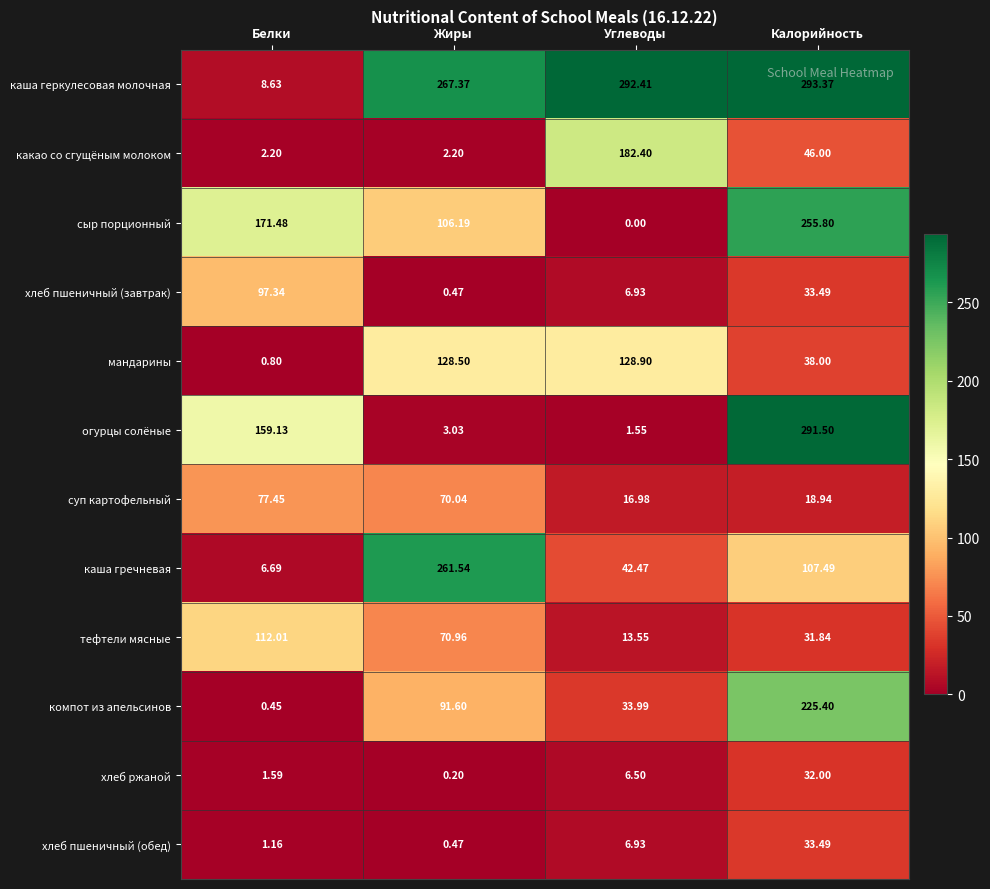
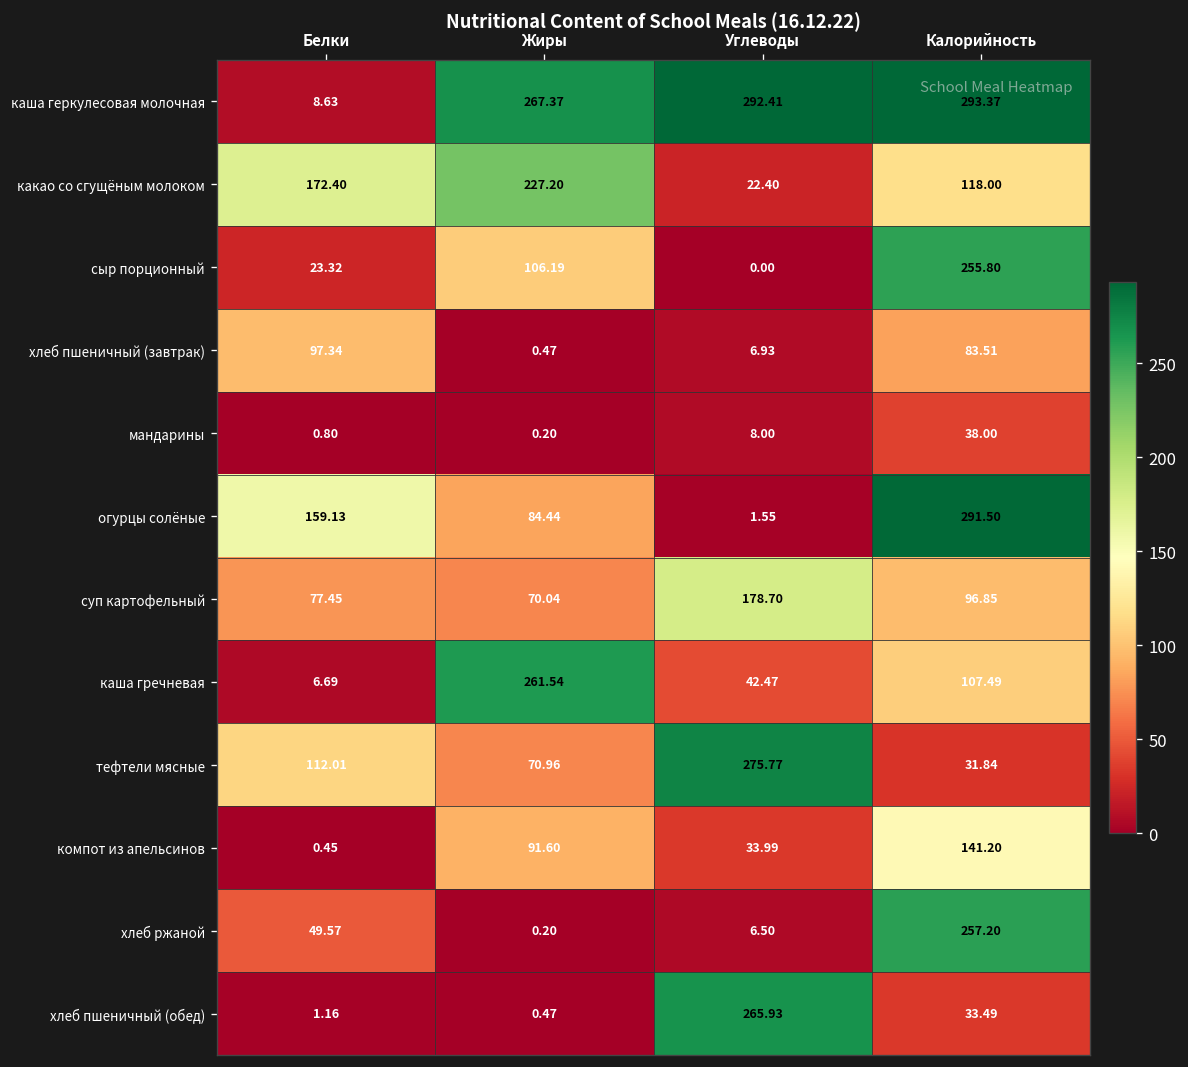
  {
    "каша геркулесовая молочная": {
      "Белки": 8.63,
      "Жиры": 267.37,
      "Углеводы": 292.41
    },
    "какао со сгущёным молоком": {
-     "Белки": 2.20,
-     "Жиры": 2.20,
-     "Углеводы": 182.40,
-     "Калорийность": 46.00
+     "Белки": 172.40,
+     "Жиры": 227.20,
+     "Углеводы": 22.40,
+     "Калорийность": 118.00
    },
    "сыр порционный": {
-     "Белки": 171.48,
+     "Белки": 23.32,
      "Жиры": 106.19,
      "Углеводы": 0.00,
      "Калорийность": 255.80
    },
    "хлеб пшеничный (завтрак)": {
      "Белки": 97.34,
      "Жиры": 0.47,
      "Углеводы": 6.93,
-     "Калорийность": 33.49
+     "Калорийность": 83.51
    },
    "мандарины": {
      "Белки": 0.80,
-     "Жиры": 128.50,
-     "Углеводы": 128.90,
+     "Жиры": 0.20,
+     "Углеводы": 8.00,
      "Калорийность": 38.00
    },
    "огурцы солёные": {
      "Белки": 159.13,
-     "Жиры": 3.03,
+     "Жиры": 84.44,
      "Углеводы": 1.55,
      "Калорийность": 291.50
    },
    "суп картофельный": {
      "Белки": 77.45,
      "Жиры": 70.04,
-     "Углеводы": 16.98,
-     "Калорийность": 18.94
+     "Углеводы": 178.70,
+     "Калорийность": 96.85
    },
    "каша гречневая": {
      "Белки": 6.69,
      "Жиры": 261.54,
      "Углеводы": 42.47,
      "Калорийность": 107.49
    },
    "тефтели мясные": {
      "Белки": 112.01,
      "Жиры": 70.96,
-     "Углеводы": 13.55,
+     "Углеводы": 275.77,
      "Калорийность": 31.84
    },
    "компот из апельсинов": {
      "Белки": 0.45,
      "Жиры": 91.60,
      "Углеводы": 33.99,
-     "Калорийность": 225.40
+     "Калорийность": 141.20
    },
    "хлеб ржаной": {
-     "Белки": 1.59,
+     "Белки": 49.57,
      "Жиры": 0.20,
      "Углеводы": 6.50,
-     "Калорийность": 32.00
+     "Калорийность": 257.20
    },
    "хлеб пшеничный (обед)": {
      "Белки": 1.16,
      "Жиры": 0.47,
-     "Углеводы": 6.93,
+     "Углеводы": 265.93,
      "Калорийность": 33.49
    }
  }
